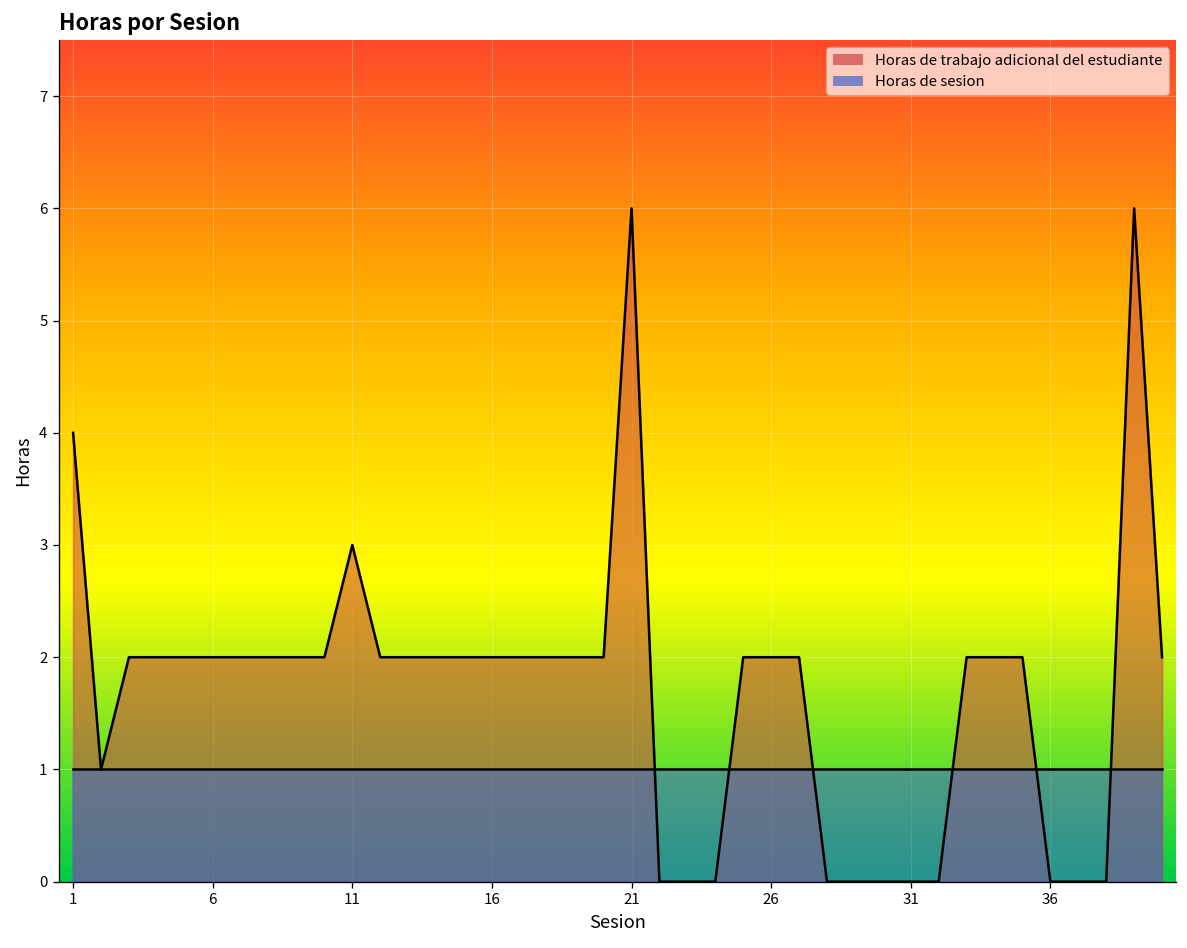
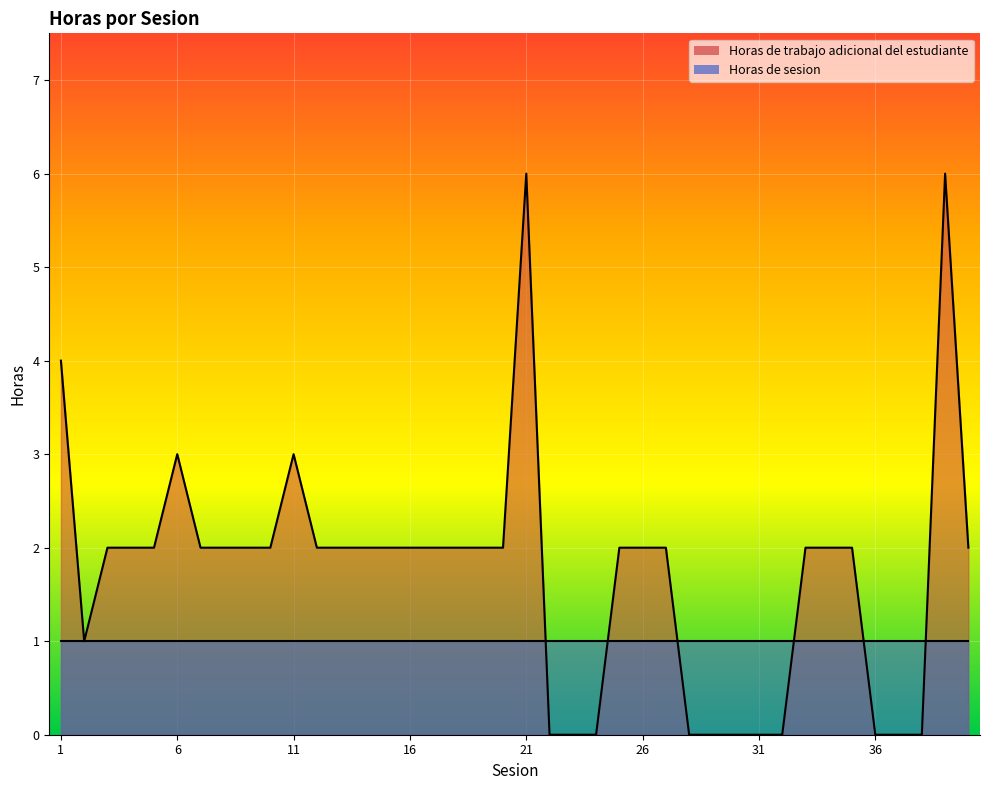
  {
    "Horas de sesion": {
      "1": 1,
      "6": 1,
      "11": 1,
      "16": 1,
      "21": 1,
      "26": 1,
      "31": 1,
      "36": 1
    },
    "Horas de trabajo adicional del estudiante": {
      "1": 4,
-     "6": 2,
+     "6": 3,
      "11": 3,
      "16": 2,
      "21": 6,
      "26": 2,
      "31": 0,
      "36": 0
    }
  }
